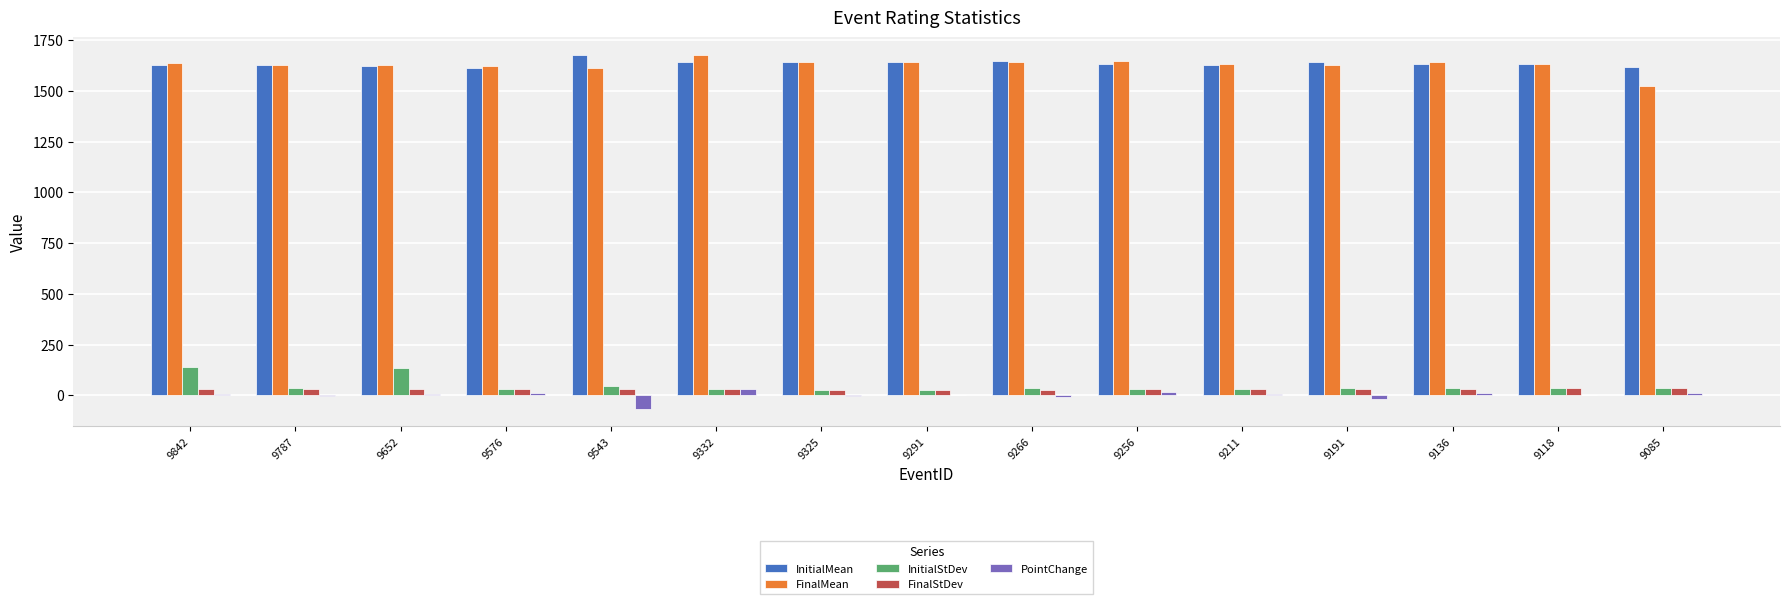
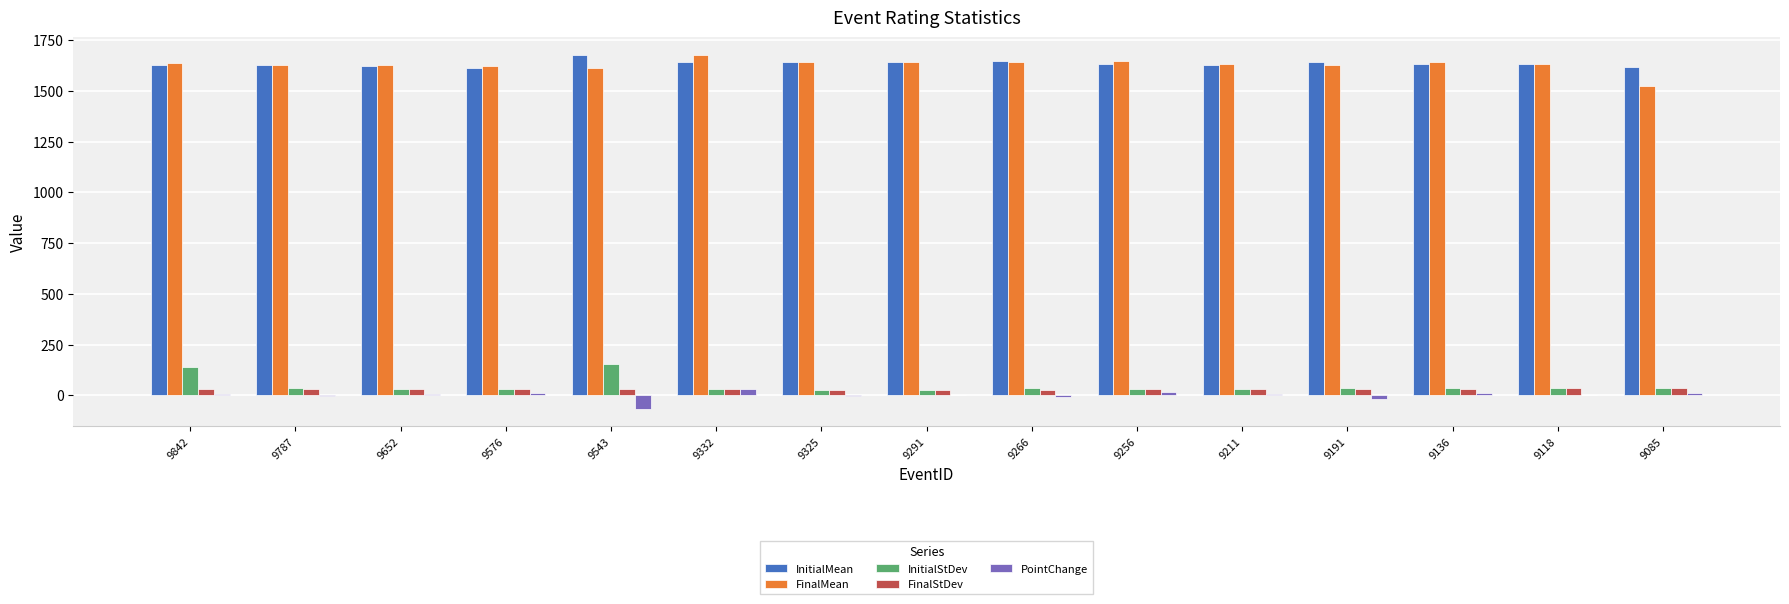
  {
    "FinalMean": {
      "9842": 1640,
      "9787": 1630,
      "9652": 1630,
      "9576": 1620,
      "9543": 1610,
      "9332": 1680,
      "9325": 1640,
      "9291": 1640,
      "9266": 1640,
      "9256": 1650,
      "9211": 1630,
      "9191": 1630,
      "9136": 1650,
      "9118": 1630,
      "9085": 1530
    },
    "InitialStDev": {
      "9842": 140,
      "9787": 40,
-     "9652": 140,
+     "9652": 30,
      "9576": 30,
-     "9543": 40,
+     "9543": 160,
      "9332": 30,
      "9325": 30,
      "9291": 30,
      "9266": 40,
      "9256": 30,
      "9211": 30,
      "9191": 40,
      "9136": 40,
      "9118": 40,
      "9085": 40
    },
    "FinalStDev": {
      "9842": 30,
      "9787": 30,
      "9652": 30,
      "9576": 30,
      "9543": 30,
      "9332": 30,
      "9325": 30,
      "9291": 30,
      "9266": 30,
      "9256": 30,
      "9211": 30,
      "9191": 30,
      "9136": 30,
      "9118": 40,
      "9085": 40
    }
  }
